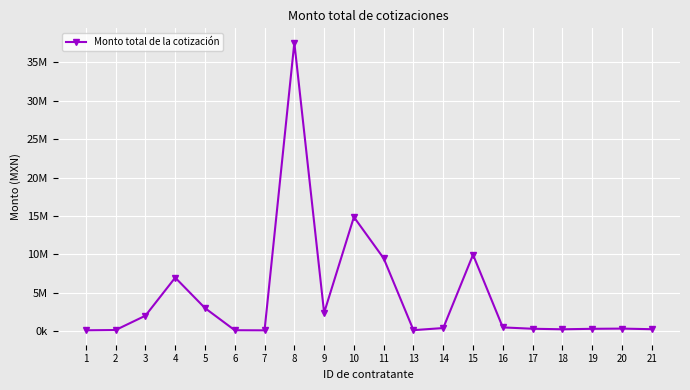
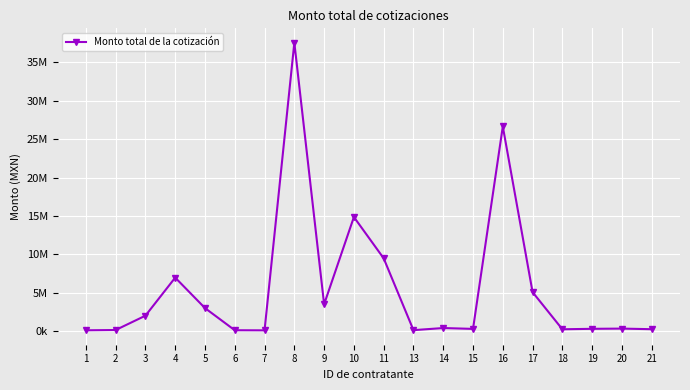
  {
    "1": 0,
    "2": 0,
    "3": 2000000,
    "4": 7000000,
    "5": 3000000,
    "6": 0,
    "7": 0,
    "8": 38000000,
-   "9": 2000000,
+   "9": 4000000,
    "10": 15000000,
    "11": 9000000,
    "13": 0,
    "14": 0,
-   "15": 10000000,
-   "16": 0,
-   "17": 0,
+   "15": 0,
+   "16": 27000000,
+   "17": 5000000,
    "18": 0,
    "19": 0,
    "20": 0,
    "21": 0
  }
